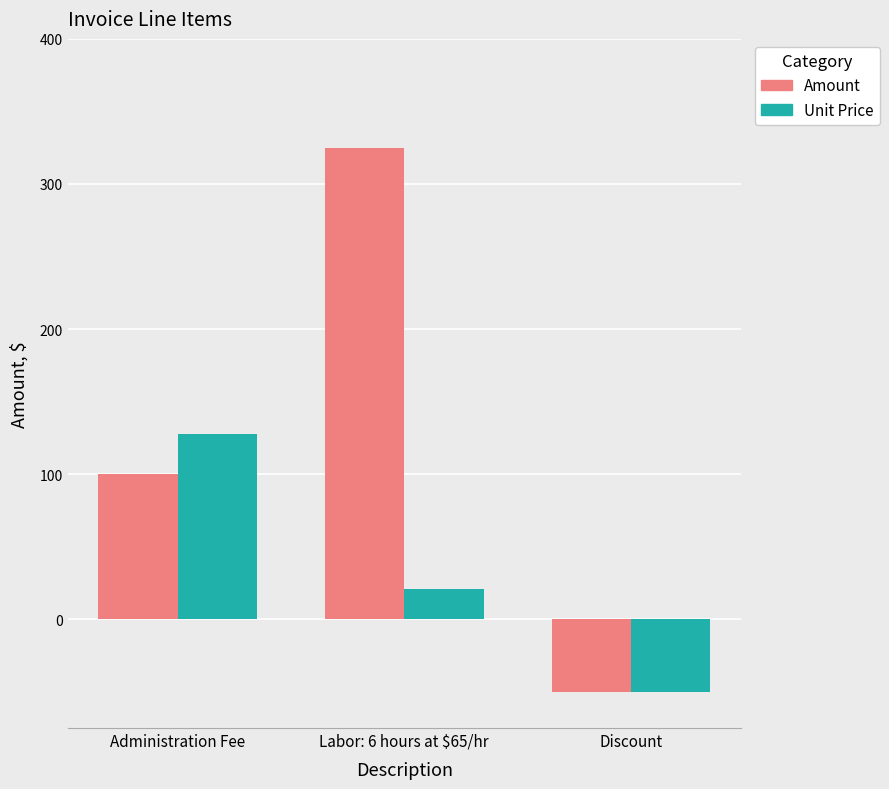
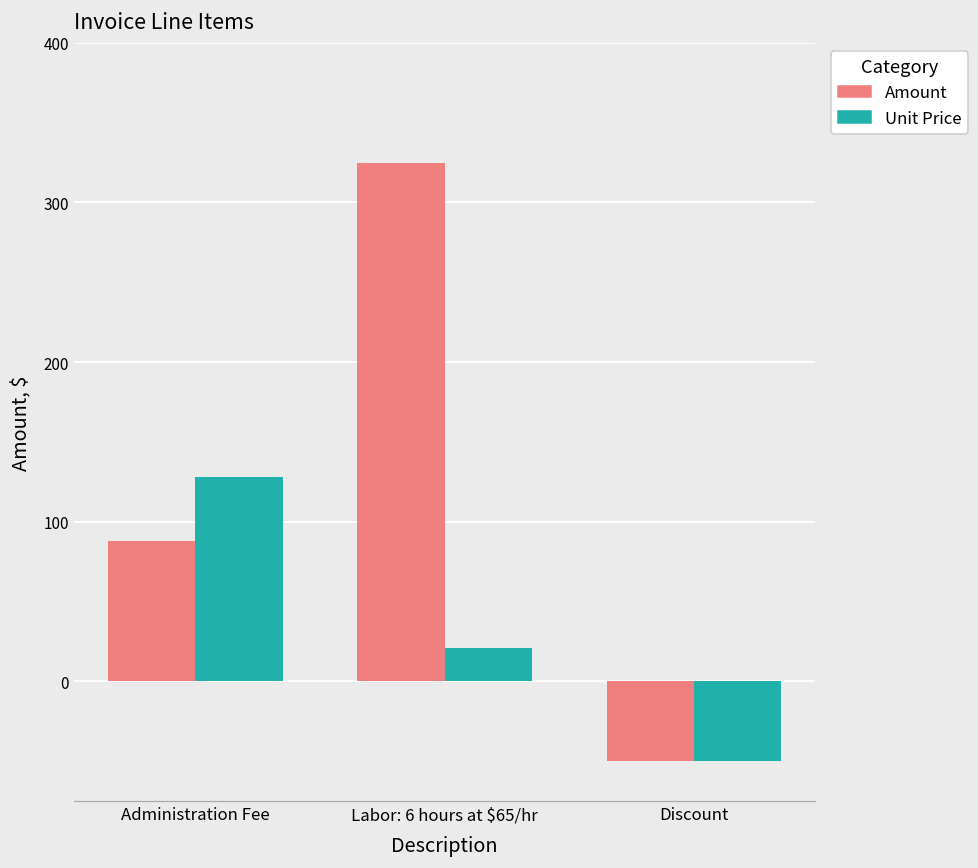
  {
    "Amount": {
-     "Administration Fee": 100,
+     "Administration Fee": 88,
      "Labor: 6 hours at $65/hr": 325,
      "Discount": -50
    },
    "Unit Price": {
      "Administration Fee": 128,
      "Labor: 6 hours at $65/hr": 21,
      "Discount": -50
    }
  }
